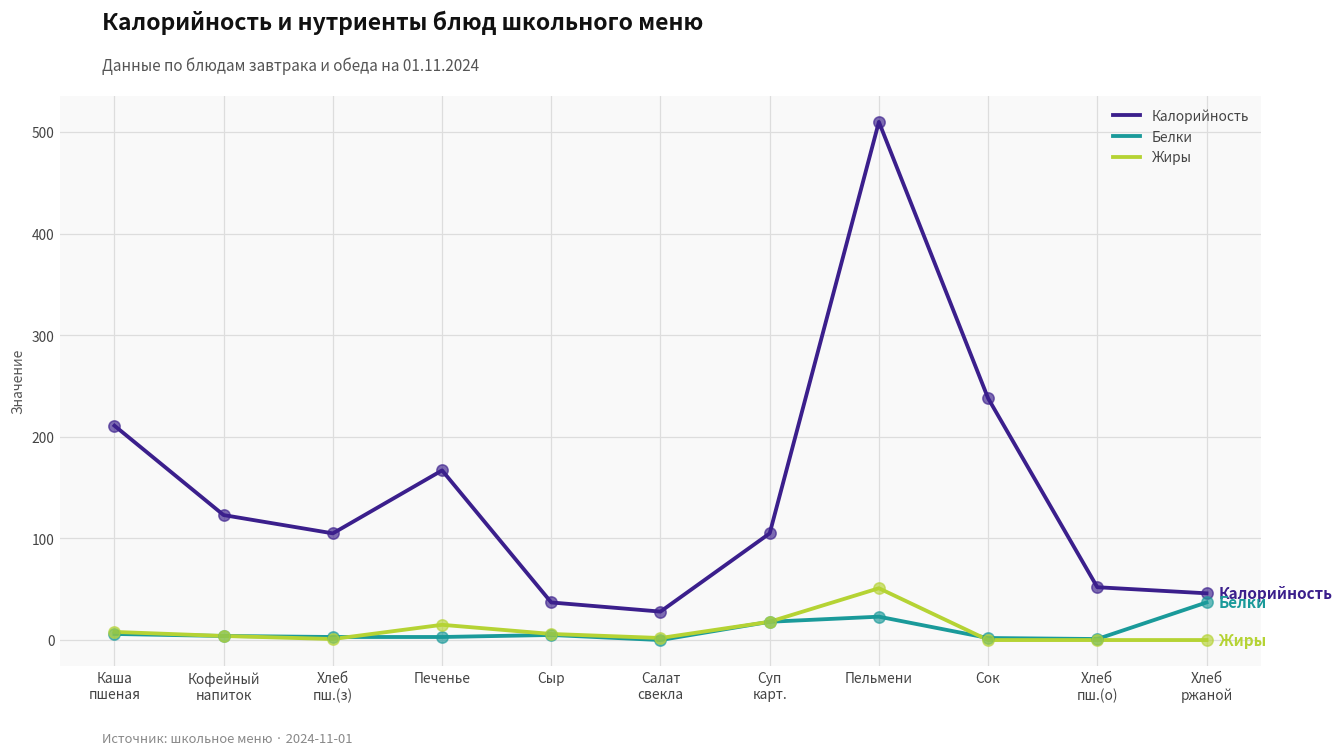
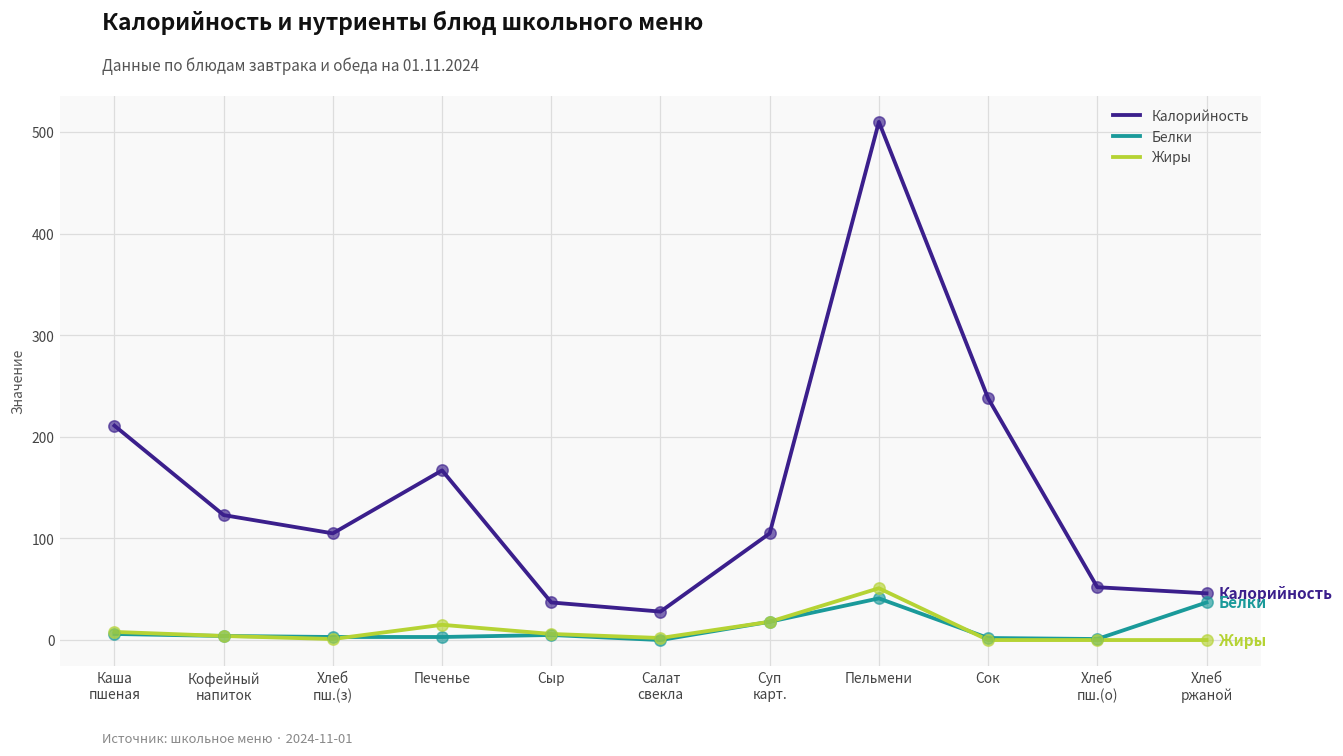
  {
    "Калорийность": {
      "Каша пшеная": 210,
      "Кофейный напиток": 120,
      "Хлеб пш.(з)": 110,
      "Печенье": 170,
      "Сыр": 40,
      "Салат свекла": 30,
      "Суп карт.": 110,
      "Пельмени": 510,
      "Сок": 240,
      "Хлеб пш.(о)": 50,
      "Хлеб ржаной": 50
    },
    "Белки": {
      "Печенье": 0,
-     "Пельмени": 20,
+     "Пельмени": 40,
      "Хлеб ржаной": 40
    },
    "Жиры": {
      "Печенье": 20,
      "Пельмени": 50,
      "Хлеб ржаной": 0
    }
  }
